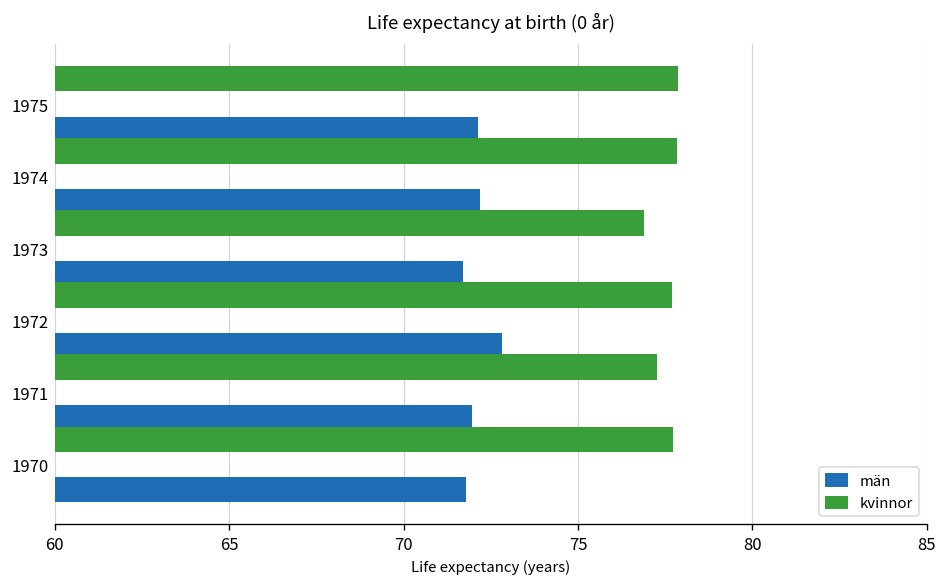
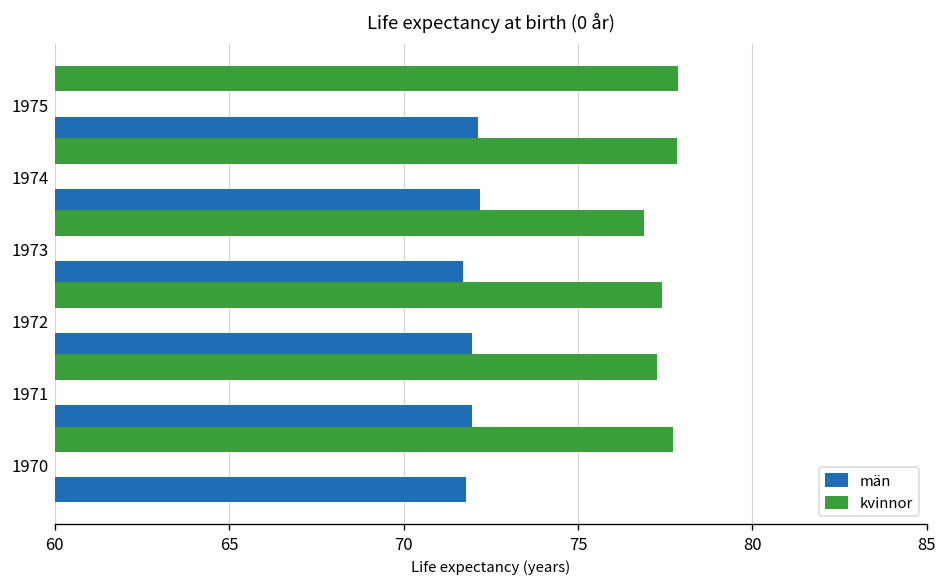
  {
    "män": {
      "1975": 72.1,
      "1974": 72.2,
      "1973": 71.7,
-     "1972": 72.8,
+     "1972": 72.0,
      "1971": 72.0,
      "1970": 71.8
    },
    "kvinnor": {
      "1975": 77.9,
      "1974": 77.8,
      "1973": 76.9,
-     "1972": 77.7,
+     "1972": 77.4,
      "1971": 77.3,
      "1970": 77.7
    }
  }
